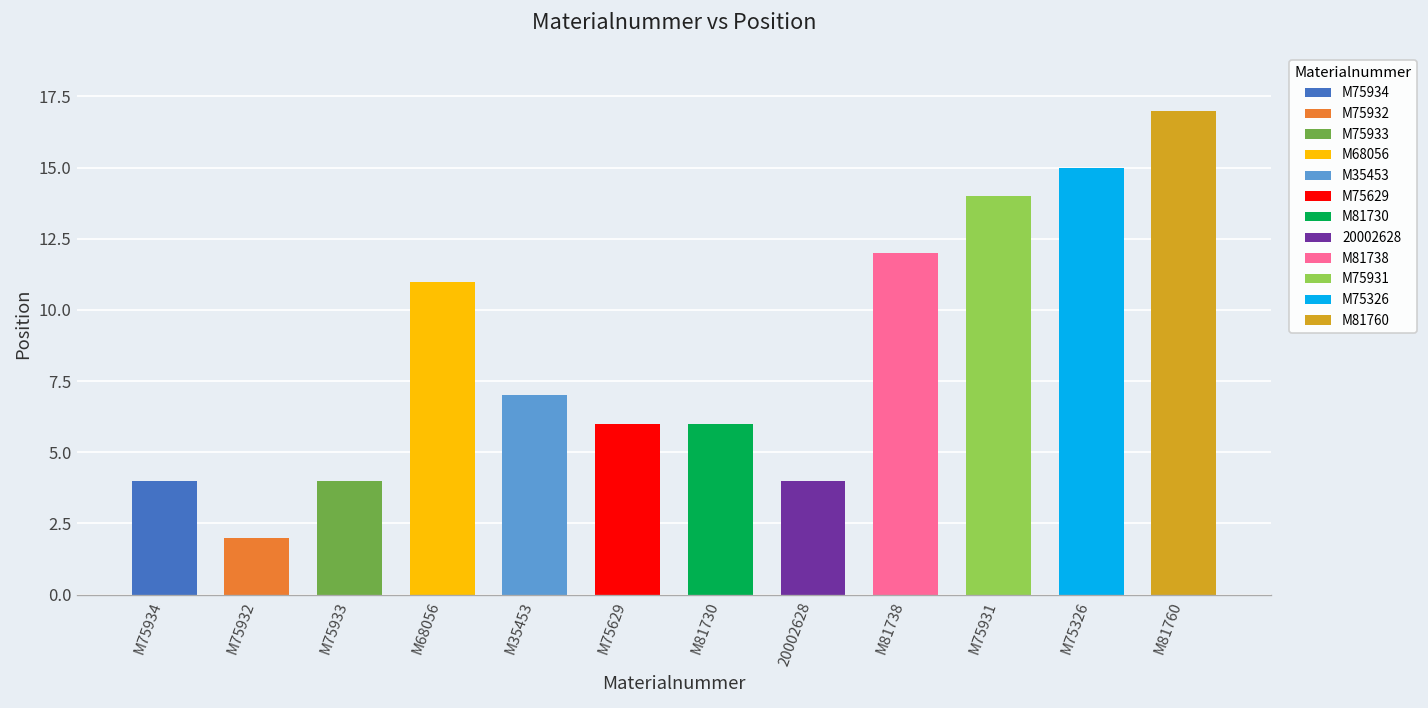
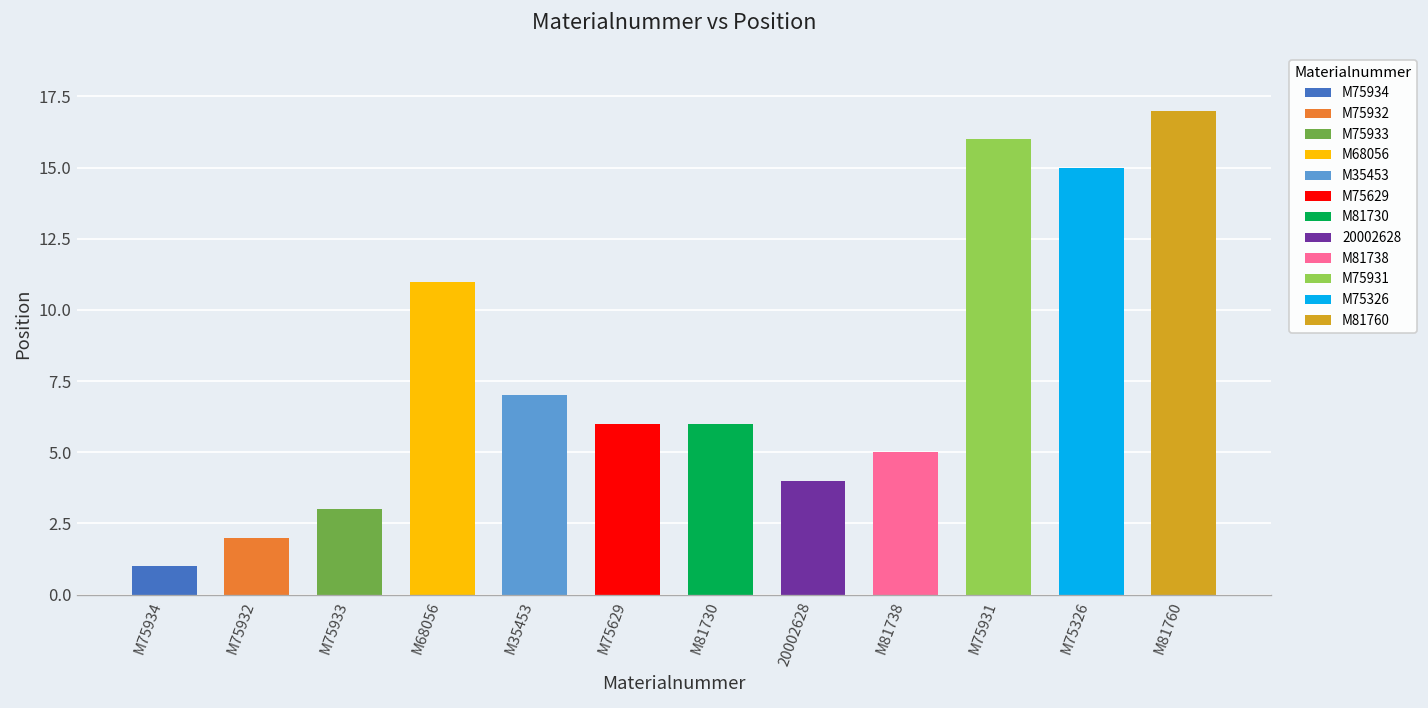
  {
-   "M75934": 4,
+   "M75934": 1,
    "M75932": 2,
-   "M75933": 4,
+   "M75933": 3,
    "M68056": 11,
    "M35453": 7,
    "M75629": 6,
    "M81730": 6,
    "20002628": 4,
-   "M81738": 12,
-   "M75931": 14,
+   "M81738": 5,
+   "M75931": 16,
    "M75326": 15,
    "M81760": 17
  }
